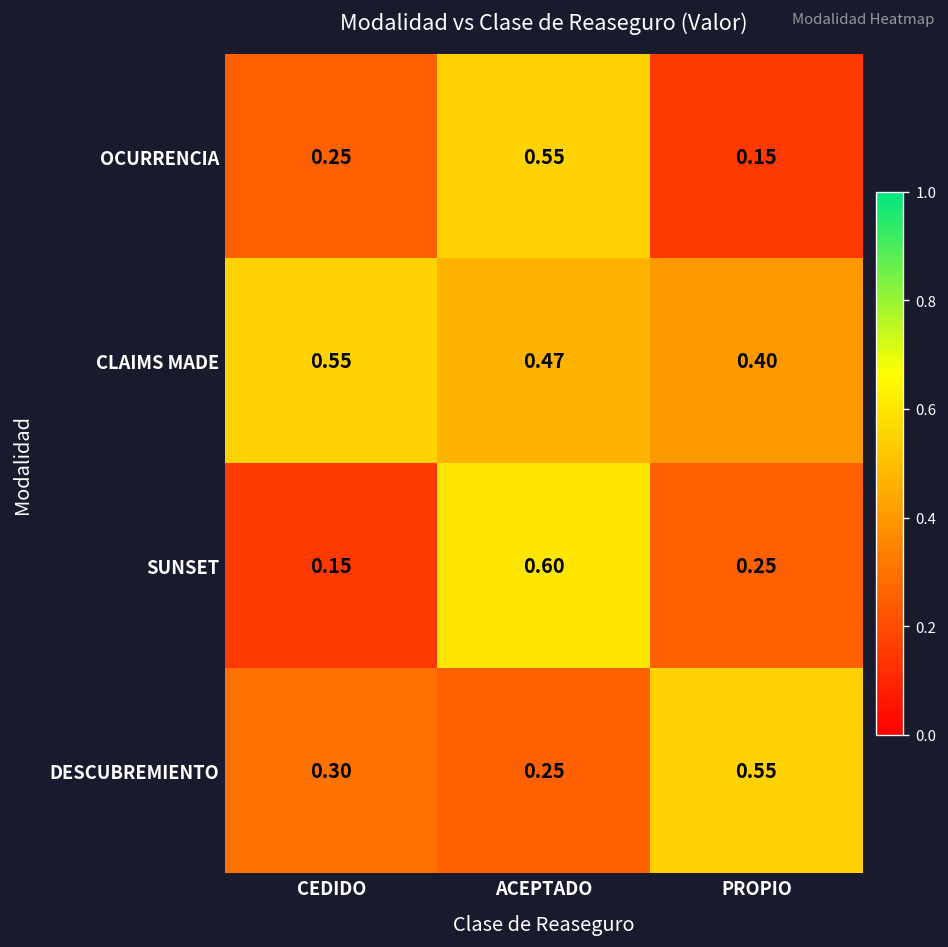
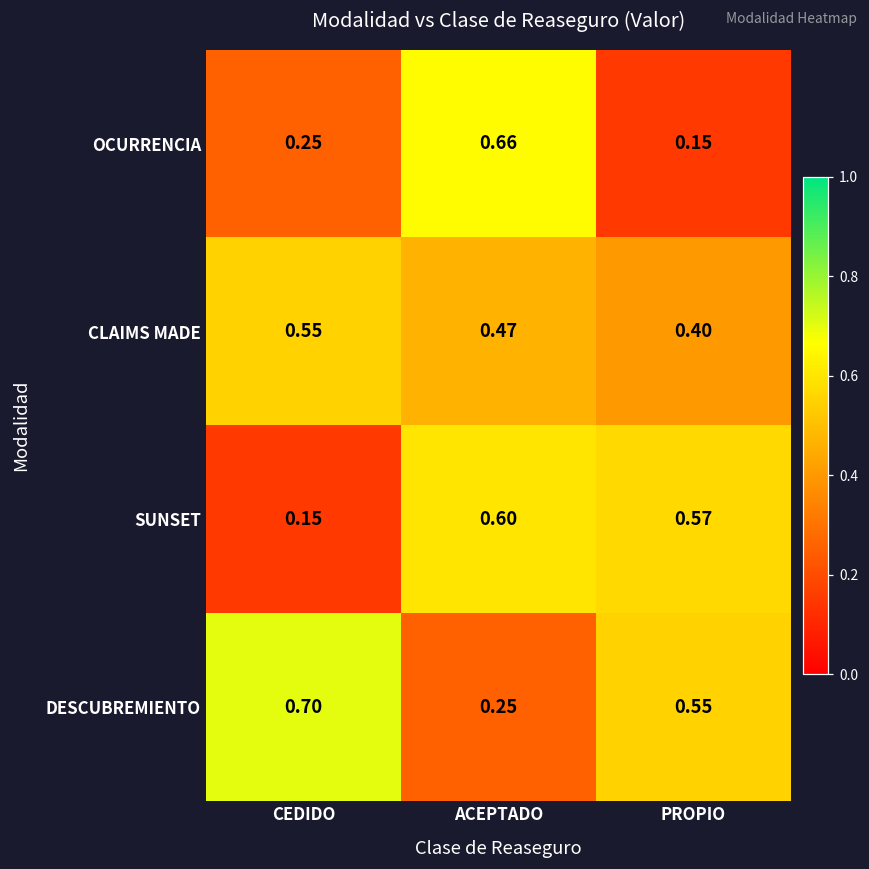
  {
    "OCURRENCIA": {
      "CEDIDO": 0.25,
-     "ACEPTADO": 0.55,
+     "ACEPTADO": 0.66,
      "PROPIO": 0.15
    },
    "CLAIMS MADE": {
      "CEDIDO": 0.55,
      "ACEPTADO": 0.47,
      "PROPIO": 0.40
    },
    "SUNSET": {
      "CEDIDO": 0.15,
      "ACEPTADO": 0.60,
-     "PROPIO": 0.25
+     "PROPIO": 0.57
    },
    "DESCUBREMIENTO": {
-     "CEDIDO": 0.30,
+     "CEDIDO": 0.70,
      "ACEPTADO": 0.25,
      "PROPIO": 0.55
    }
  }
